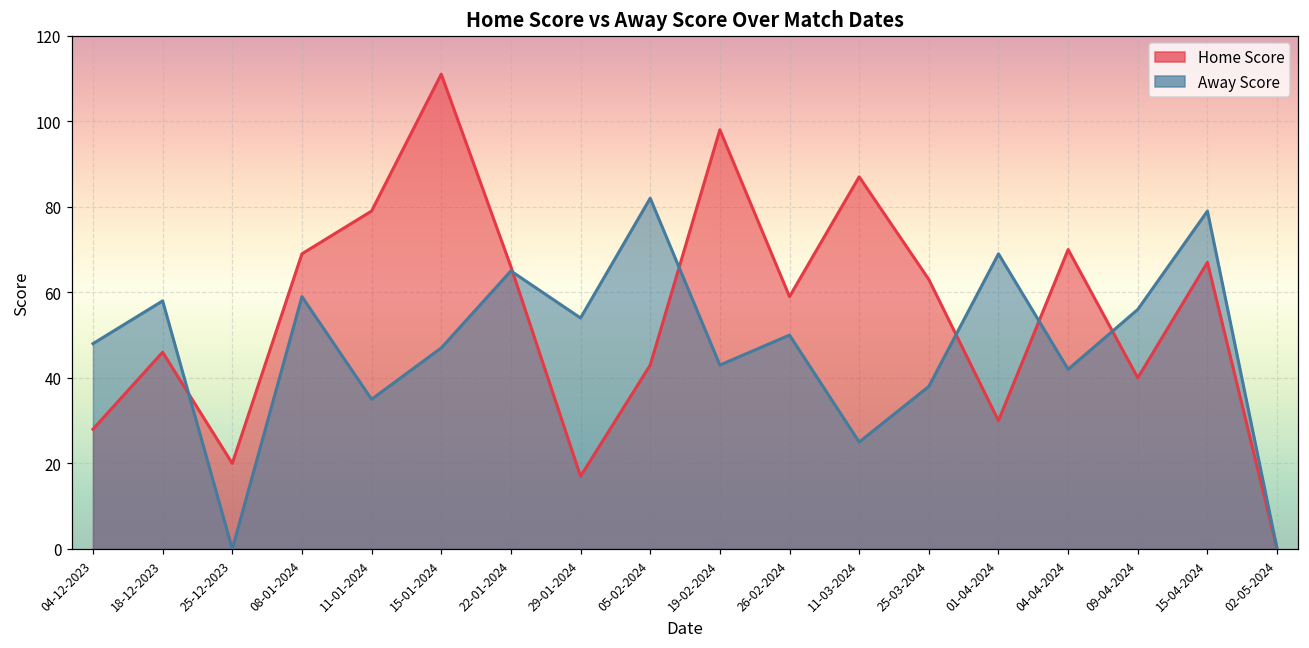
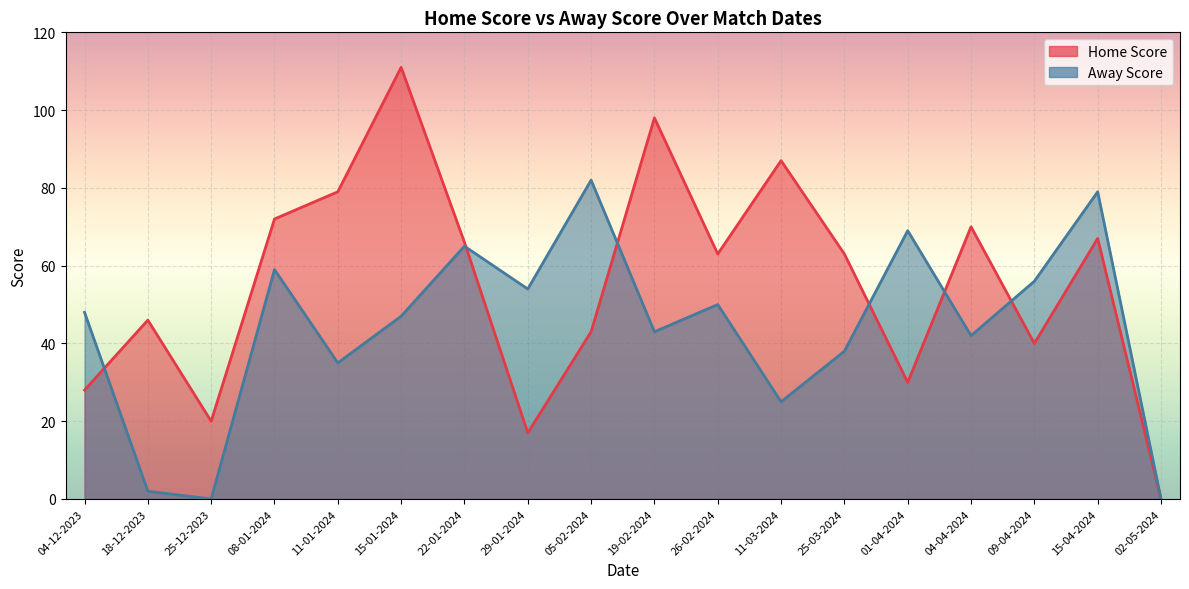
  {
    "Home Score": {
      "04-12-2023": 28,
      "18-12-2023": 46,
      "25-12-2023": 20,
-     "08-01-2024": 69,
+     "08-01-2024": 72,
      "11-01-2024": 79,
      "15-01-2024": 111,
      "22-01-2024": 66,
      "29-01-2024": 17,
      "05-02-2024": 43,
      "19-02-2024": 98,
-     "26-02-2024": 59,
+     "26-02-2024": 63,
      "11-03-2024": 87,
      "25-03-2024": 63,
      "01-04-2024": 30,
      "04-04-2024": 70,
      "09-04-2024": 40,
      "15-04-2024": 67
    },
    "Away Score": {
      "04-12-2023": 48,
-     "18-12-2023": 58,
+     "18-12-2023": 2,
      "25-12-2023": 0,
      "08-01-2024": 59,
      "11-01-2024": 35,
      "15-01-2024": 47,
      "22-01-2024": 65,
      "29-01-2024": 54,
      "05-02-2024": 82,
      "19-02-2024": 43,
      "26-02-2024": 50,
      "11-03-2024": 25,
      "25-03-2024": 38,
      "01-04-2024": 69,
      "04-04-2024": 42,
      "09-04-2024": 56,
      "15-04-2024": 79
    }
  }
